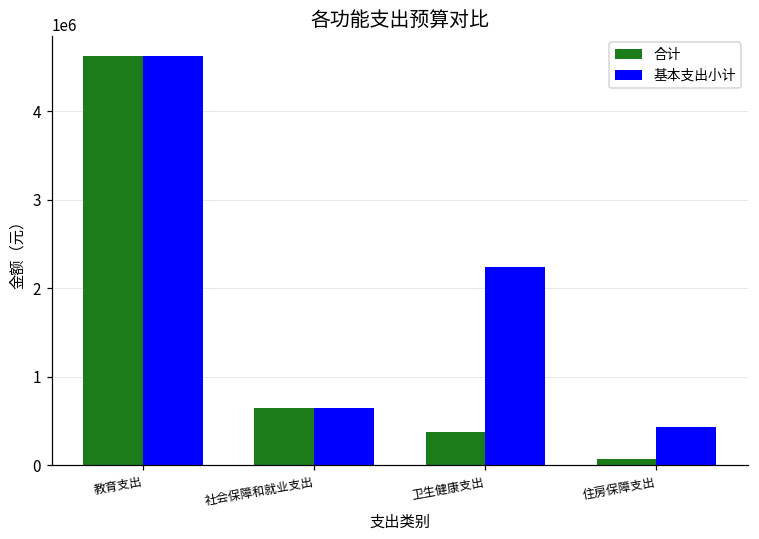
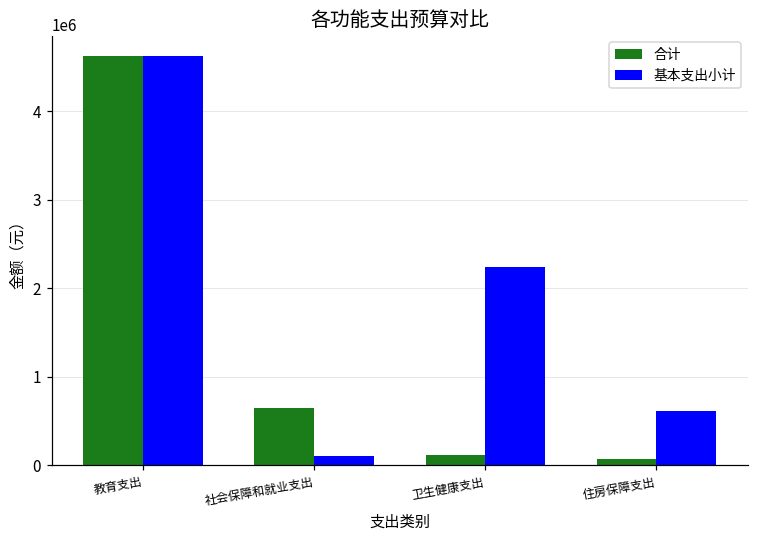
  {
    "合计": {
      "教育支出": 4600000,
      "社会保障和就业支出": 600000,
-     "卫生健康支出": 400000,
+     "卫生健康支出": 100000,
      "住房保障支出": 100000
    },
    "基本支出小计": {
      "教育支出": 4600000,
-     "社会保障和就业支出": 600000,
+     "社会保障和就业支出": 100000,
      "卫生健康支出": 2200000,
-     "住房保障支出": 400000
+     "住房保障支出": 600000
    }
  }
